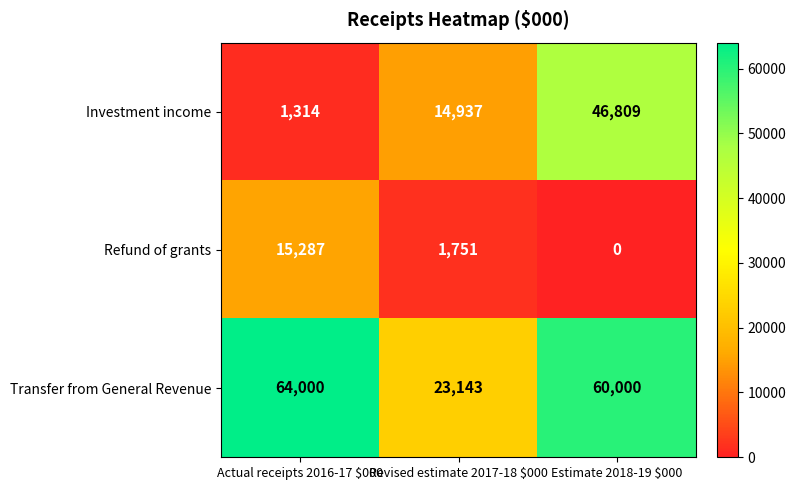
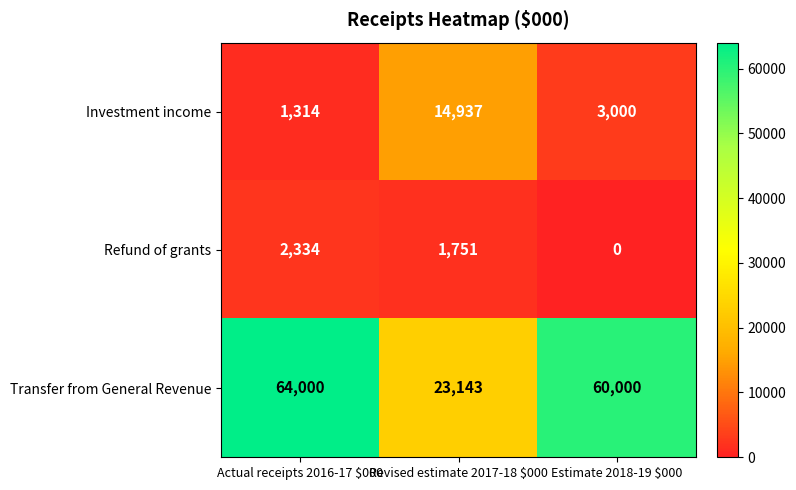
  {
    "Investment income": {
      "Actual receipts 2016-17 $000": "1,314",
      "Revised estimate 2017-18 $000": "14,937",
-     "Estimate 2018-19 $000": "46,809"
+     "Estimate 2018-19 $000": "3,000"
    },
    "Refund of grants": {
-     "Actual receipts 2016-17 $000": "15,287",
+     "Actual receipts 2016-17 $000": "2,334",
      "Revised estimate 2017-18 $000": "1,751",
      "Estimate 2018-19 $000": "0"
    },
    "Transfer from General Revenue": {
      "Actual receipts 2016-17 $000": "64,000",
      "Revised estimate 2017-18 $000": "23,143",
      "Estimate 2018-19 $000": "60,000"
    }
  }
